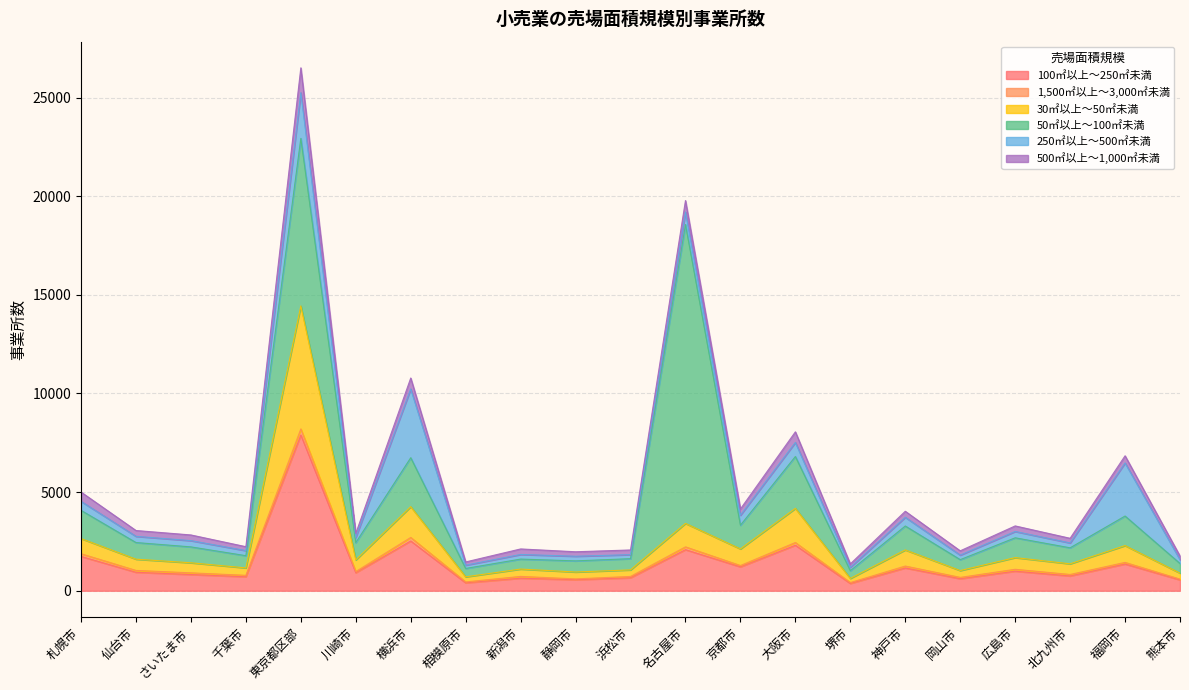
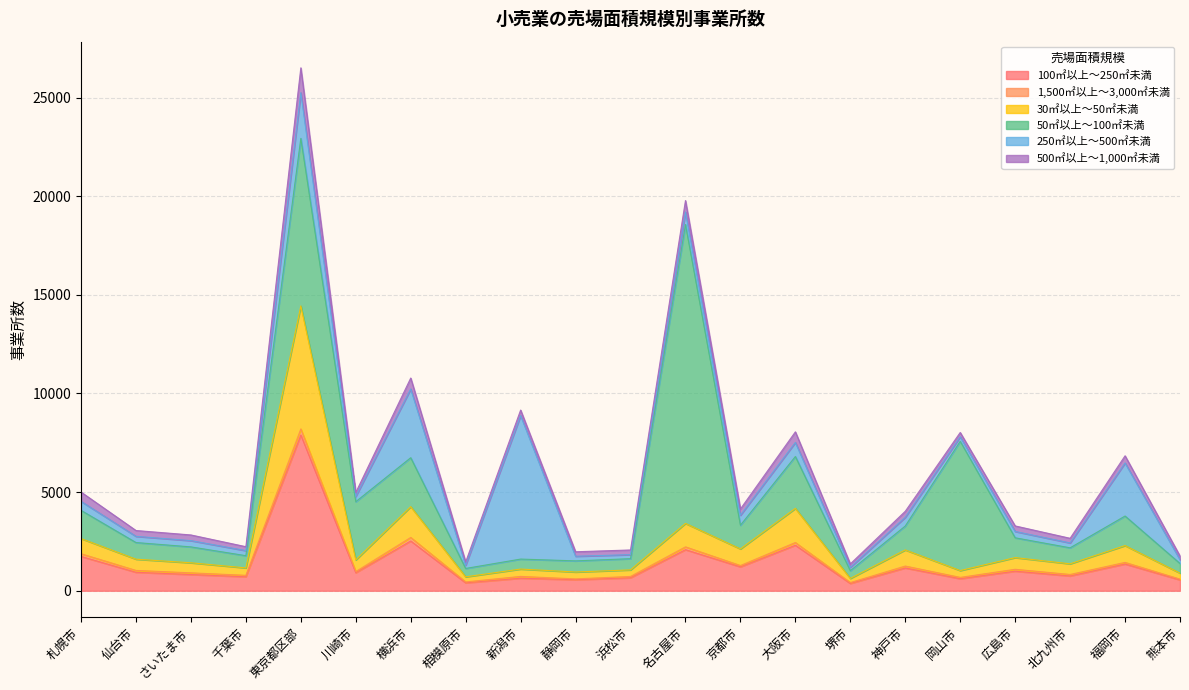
  {
    "30㎡以上～50㎡未満": {
      "札幌市": 800,
      "仙台市": 600,
      "さいたま市": 500,
      "千葉市": 400,
      "東京都区部": 6200,
      "川崎市": 600,
      "横浜市": 1600,
      "相模原市": 300,
      "新潟市": 400,
      "静岡市": 300,
      "浜松市": 300,
      "名古屋市": 1200,
      "京都市": 800,
      "大阪市": 1700,
      "堺市": 200,
      "神戸市": 800,
      "岡山市": 300,
      "広島市": 600,
      "北九州市": 500,
      "福岡市": 900,
      "熊本市": 300
    },
    "50㎡以上～100㎡未満": {
      "札幌市": 1400,
      "仙台市": 800,
      "さいたま市": 800,
      "千葉市": 600,
      "東京都区部": 8500,
-     "川崎市": 900,
+     "川崎市": 3000,
      "横浜市": 2500,
      "相模原市": 400,
      "新潟市": 500,
      "静岡市": 600,
      "浜松市": 600,
      "名古屋市": 15200,
      "京都市": 1200,
      "大阪市": 2600,
      "堺市": 400,
      "神戸市": 1200,
-     "岡山市": 600,
+     "岡山市": 6600,
      "広島市": 1000,
      "北九州市": 800,
      "福岡市": 1500,
      "熊本市": 500
    },
    "250㎡以上～500㎡未満": {
      "札幌市": 500,
      "仙台市": 300,
      "さいたま市": 300,
      "千葉市": 300,
      "東京都区部": 2300,
      "川崎市": 300,
      "横浜市": 3500,
      "相模原市": 200,
-     "新潟市": 200,
+     "新潟市": 7300,
      "静岡市": 200,
      "浜松市": 200,
      "名古屋市": 600,
      "京都市": 500,
      "大阪市": 700,
      "堺市": 200,
      "神戸市": 400,
      "岡山市": 200,
      "広島市": 300,
      "北九州市": 200,
      "福岡市": 2700,
      "熊本市": 200
    },
    "500㎡以上～1,000㎡未満": {
      "札幌市": 500,
      "仙台市": 300,
      "さいたま市": 300,
      "千葉市": 200,
      "東京都区部": 1300,
      "川崎市": 200,
      "横浜市": 600,
      "相模原市": 200,
      "新潟市": 300,
      "静岡市": 200,
      "浜松市": 200,
      "名古屋市": 600,
      "京都市": 300,
      "大阪市": 500,
      "堺市": 200,
      "神戸市": 300,
      "岡山市": 200,
      "広島市": 300,
      "北九州市": 200,
      "福岡市": 400,
      "熊本市": 200
    }
  }
